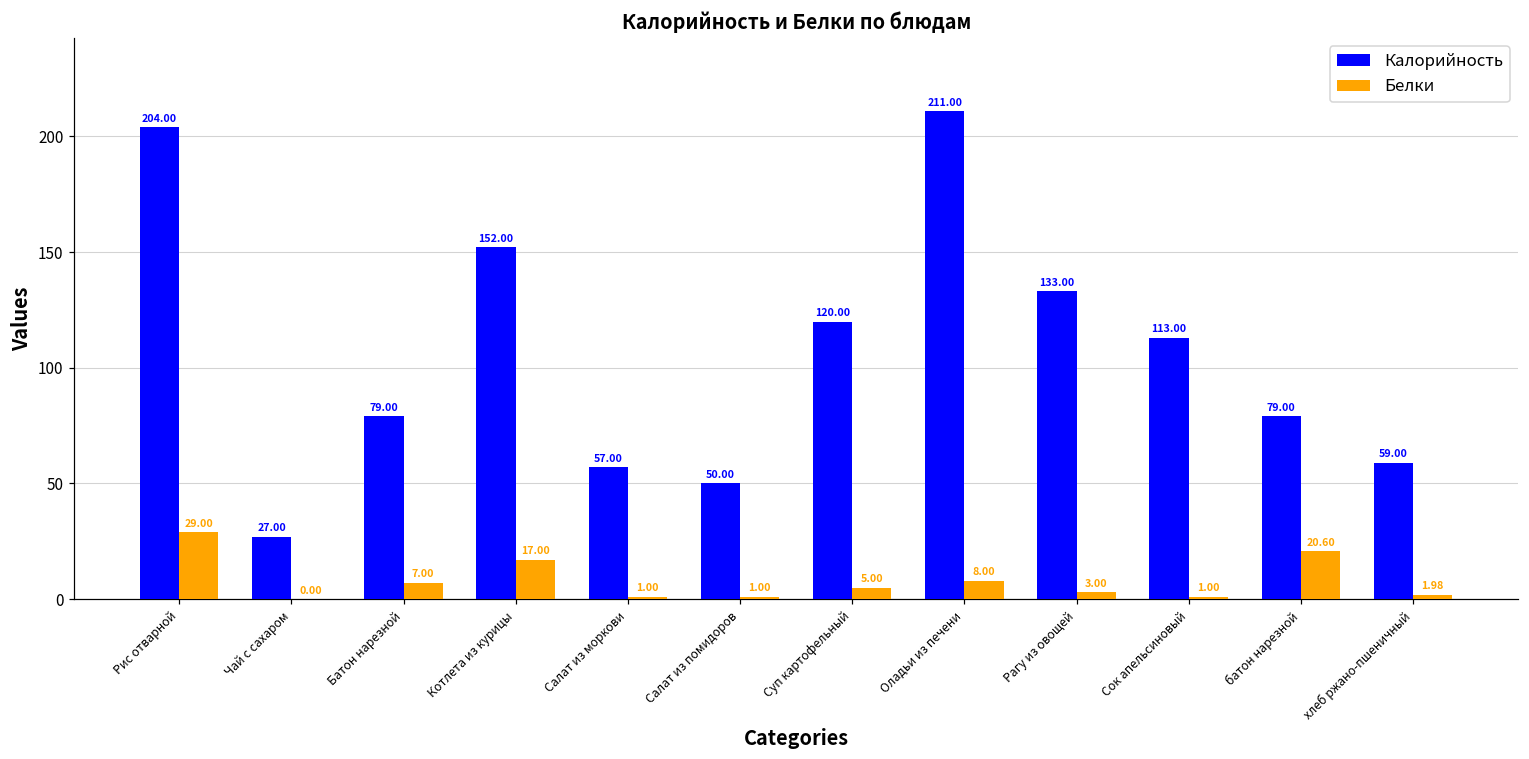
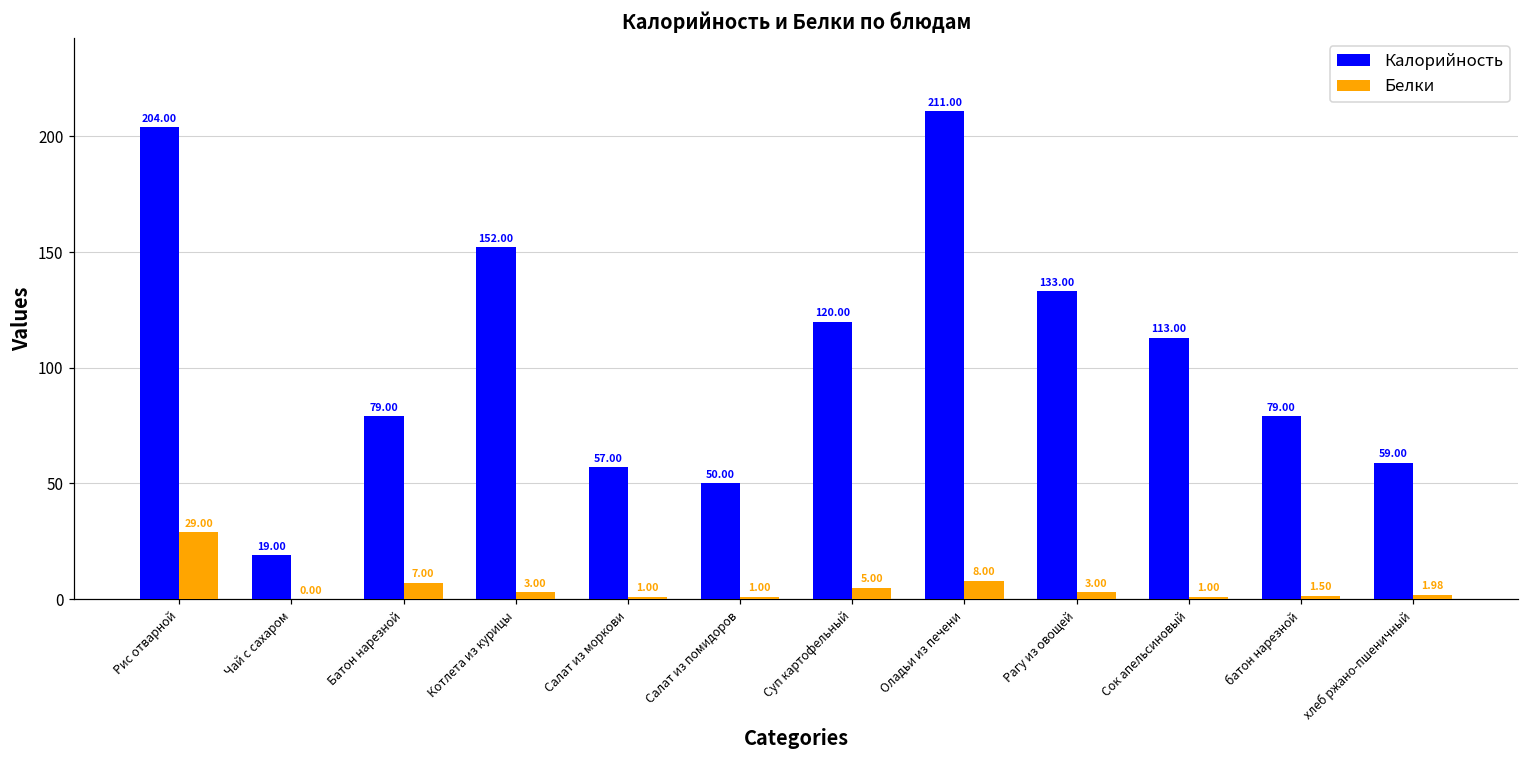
  {
    "Калорийность": {
      "Рис отварной": 204.00,
-     "Чай с сахаром": 27.00,
+     "Чай с сахаром": 19.00,
      "Батон нарезной": 79.00,
      "Котлета из курицы": 152.00,
      "Салат из моркови": 57.00,
      "Салат из помидоров": 50.00,
      "Суп картофельный": 120.00,
      "Оладьи из печени": 211.00,
      "Рагу из овощей": 133.00,
      "Сок апельсиновый": 113.00,
      "батон нарезной": 79.00,
      "хлеб ржано-пшеничный": 59.00
    },
    "Белки": {
      "Рис отварной": 29.00,
      "Чай с сахаром": 0.00,
      "Батон нарезной": 7.00,
-     "Котлета из курицы": 17.00,
+     "Котлета из курицы": 3.00,
      "Салат из моркови": 1.00,
      "Салат из помидоров": 1.00,
      "Суп картофельный": 5.00,
      "Оладьи из печени": 8.00,
      "Рагу из овощей": 3.00,
      "Сок апельсиновый": 1.00,
-     "батон нарезной": 20.60,
+     "батон нарезной": 1.50,
      "хлеб ржано-пшеничный": 1.98
    }
  }
